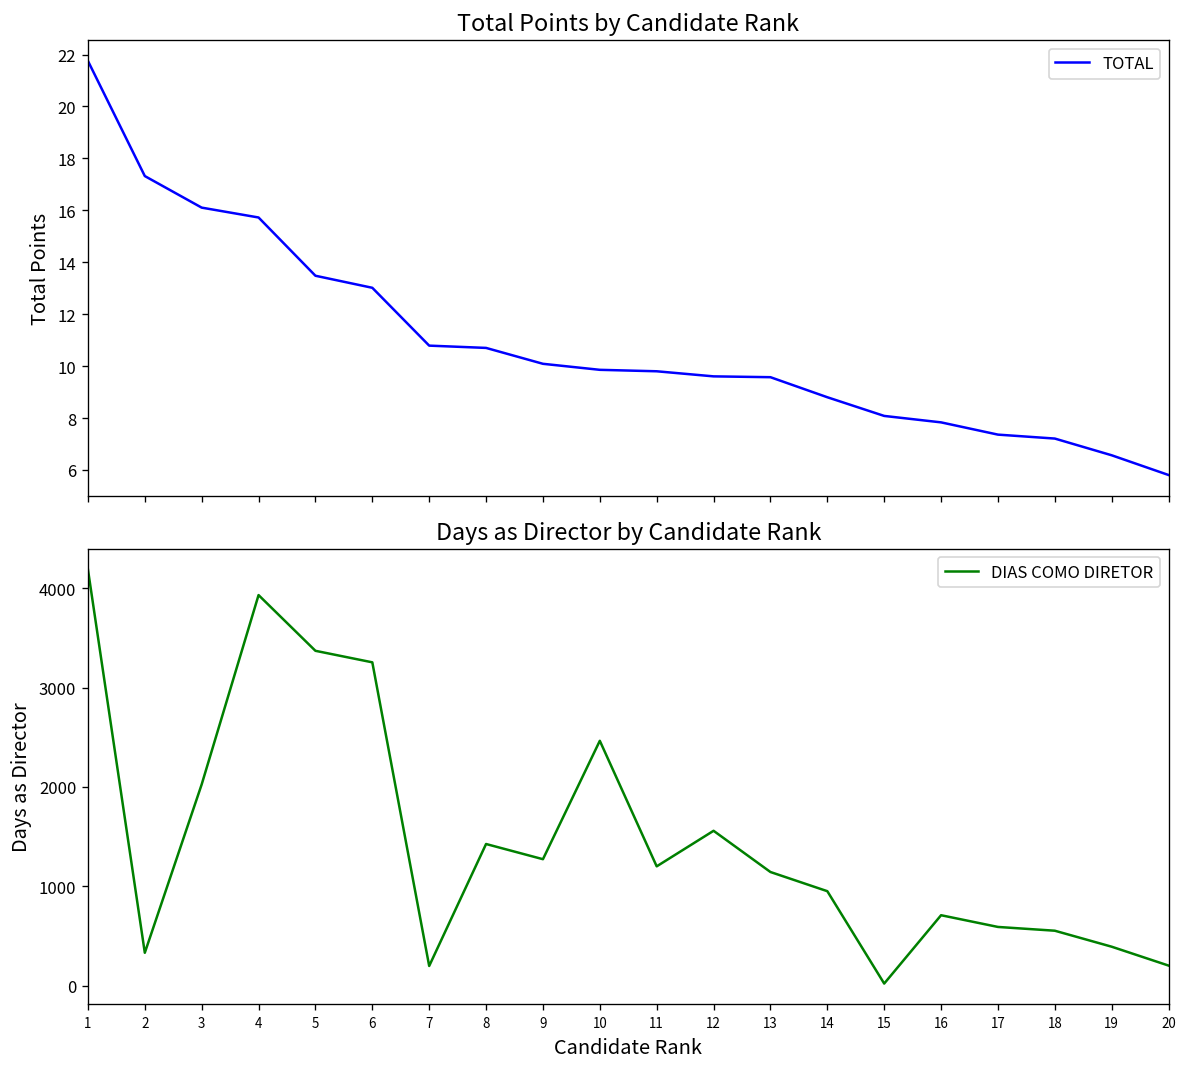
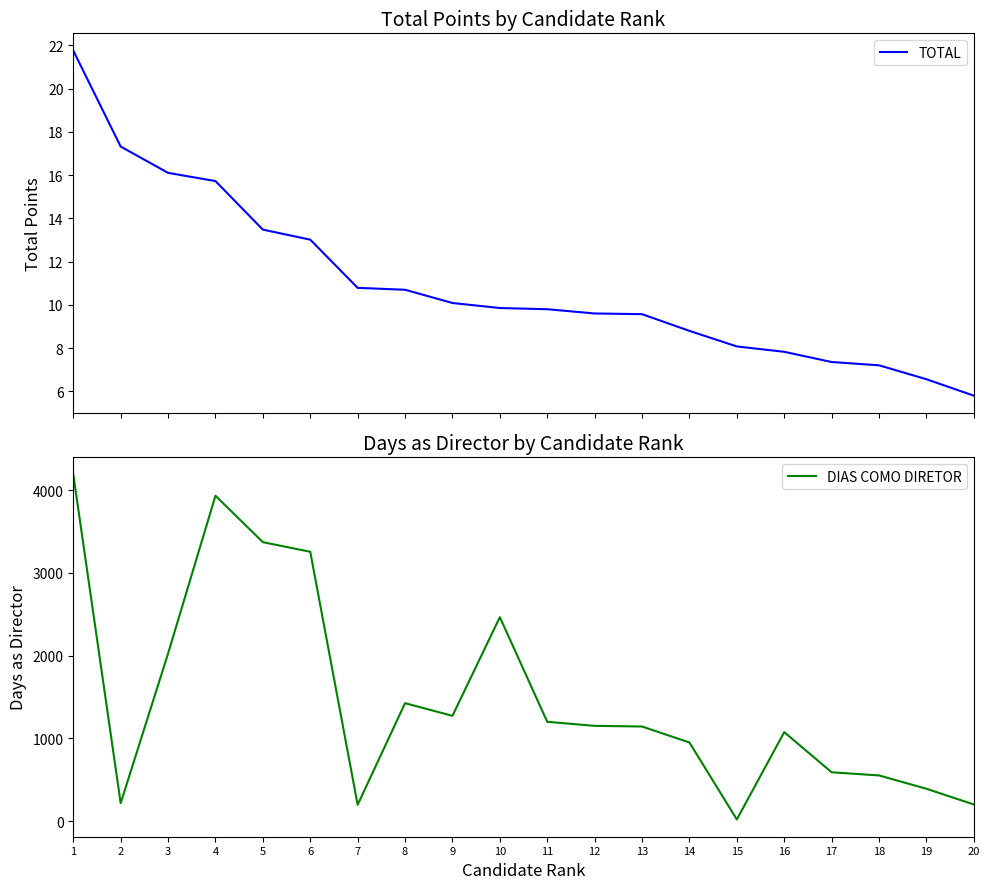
  {
    "Days as Director by Candidate Rank": {
      "1": 4200,
-     "2": 300,
+     "2": 200,
      "3": 2000,
      "4": 3900,
      "5": 3400,
      "6": 3300,
      "7": 200,
      "8": 1400,
      "9": 1300,
      "10": 2500,
      "11": 1200,
-     "12": 1600,
+     "12": 1200,
      "13": 1100,
      "14": 1000,
      "15": 0,
-     "16": 700,
+     "16": 1100,
      "17": 600,
      "18": 600,
      "19": 400,
      "20": 200
    }
  }
